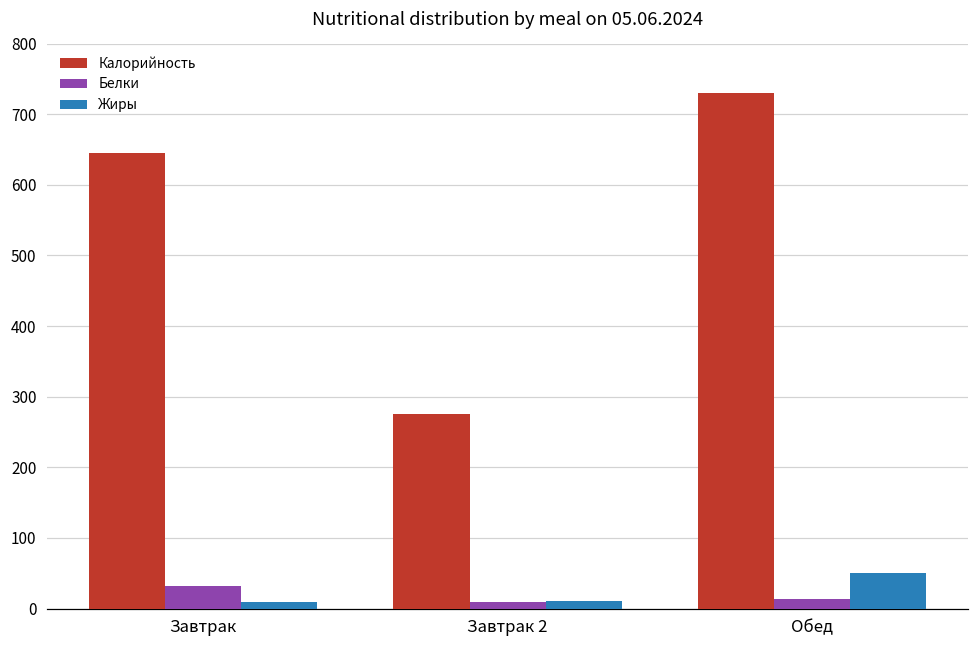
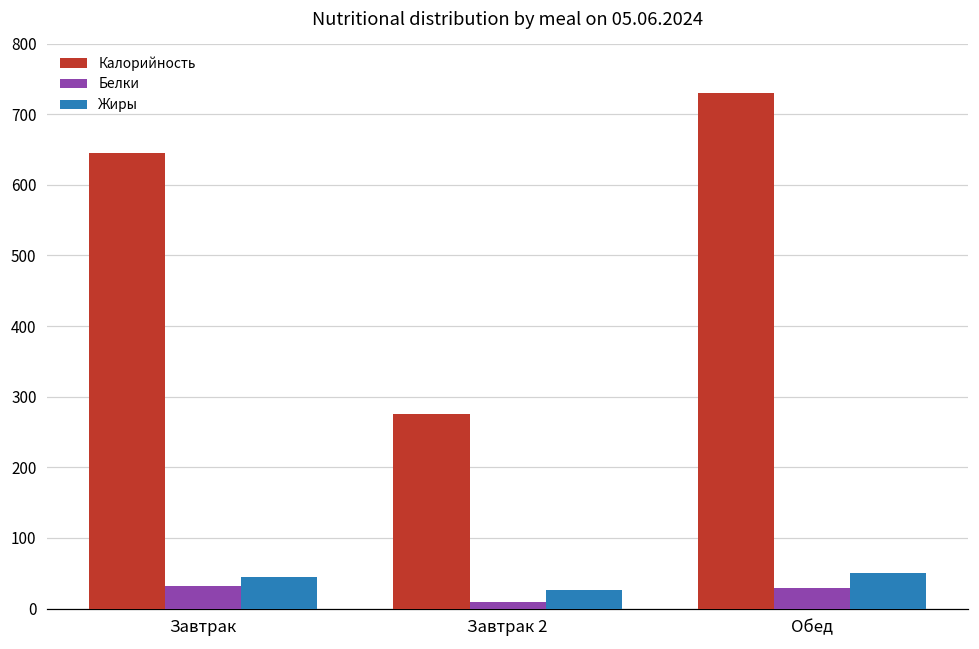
  {
    "Калорийность": {
      "Завтрак": 640,
      "Завтрак 2": 280,
      "Обед": 730
    },
    "Белки": {
      "Завтрак": 30,
      "Завтрак 2": 10,
-     "Обед": 10
+     "Обед": 30
    },
    "Жиры": {
-     "Завтрак": 10,
-     "Завтрак 2": 10,
+     "Завтрак": 50,
+     "Завтрак 2": 30,
      "Обед": 50
    }
  }
